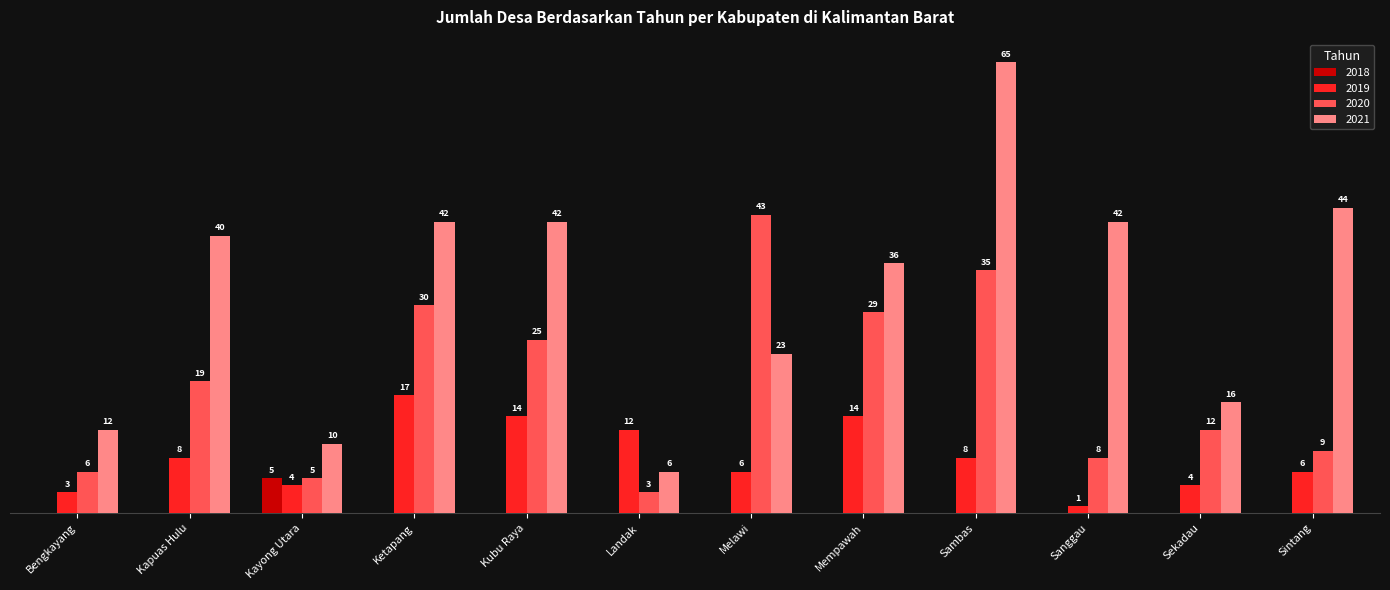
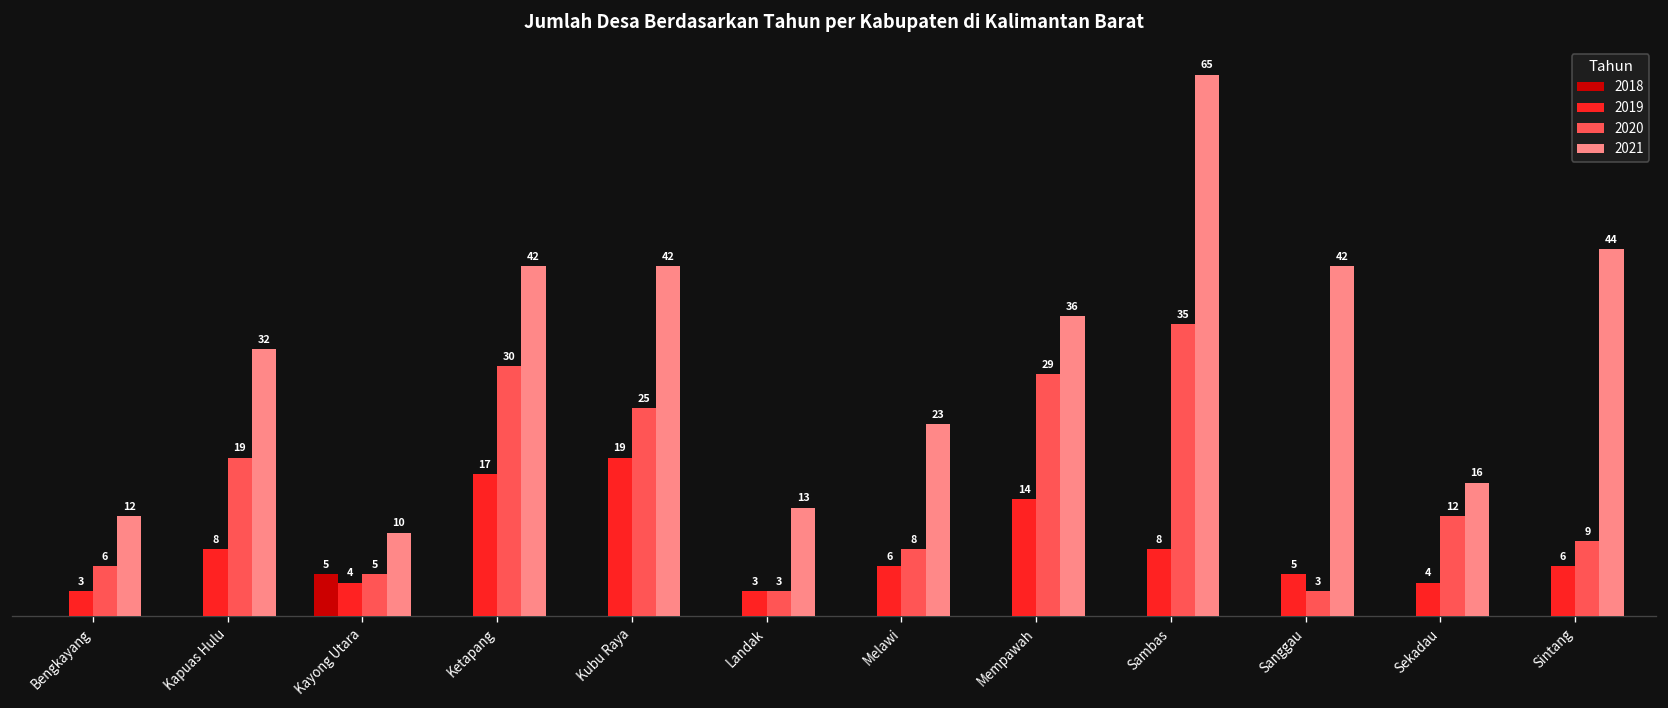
  {
    "2018": {
      "Kayong Utara": 5
    },
    "2019": {
      "Bengkayang": 3,
      "Kapuas Hulu": 8,
      "Kayong Utara": 4,
      "Ketapang": 17,
-     "Kubu Raya": 14,
-     "Landak": 12,
+     "Kubu Raya": 19,
+     "Landak": 3,
      "Melawi": 6,
      "Mempawah": 14,
      "Sambas": 8,
-     "Sanggau": 1,
+     "Sanggau": 5,
      "Sekadau": 4,
      "Sintang": 6
    },
    "2020": {
      "Bengkayang": 6,
      "Kapuas Hulu": 19,
      "Kayong Utara": 5,
      "Ketapang": 30,
      "Kubu Raya": 25,
      "Landak": 3,
-     "Melawi": 43,
+     "Melawi": 8,
      "Mempawah": 29,
      "Sambas": 35,
-     "Sanggau": 8,
+     "Sanggau": 3,
      "Sekadau": 12,
      "Sintang": 9
    },
    "2021": {
      "Bengkayang": 12,
-     "Kapuas Hulu": 40,
+     "Kapuas Hulu": 32,
      "Kayong Utara": 10,
      "Ketapang": 42,
      "Kubu Raya": 42,
-     "Landak": 6,
+     "Landak": 13,
      "Melawi": 23,
      "Mempawah": 36,
      "Sambas": 65,
      "Sanggau": 42,
      "Sekadau": 16,
      "Sintang": 44
    }
  }
